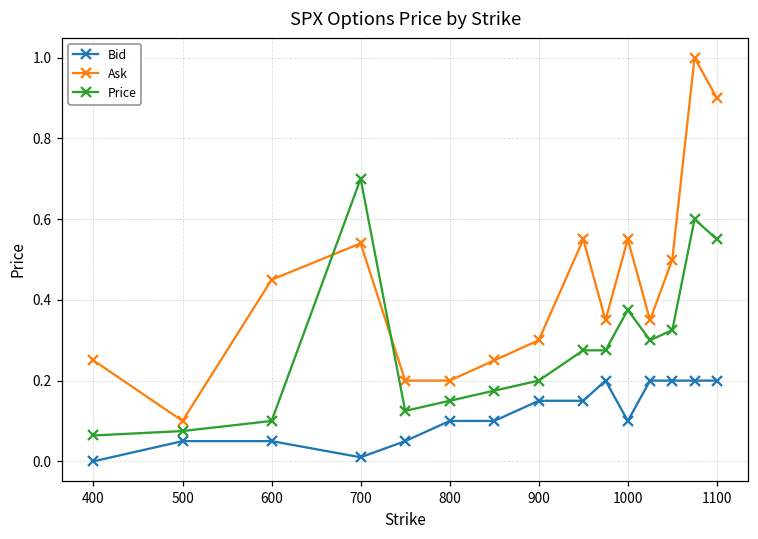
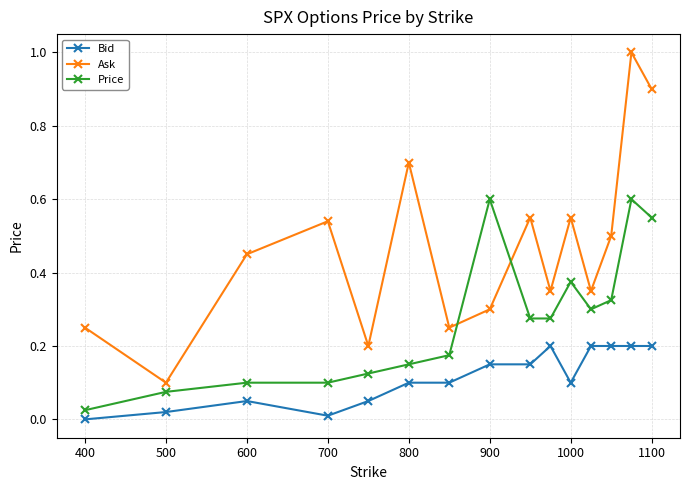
  {
    "Bid": {
      "400": 0.00,
-     "500": 0.05,
+     "500": 0.02,
      "600": 0.05,
      "700": 0.01,
      "800": 0.10,
      "900": 0.15,
      "1000": 0.10,
      "1100": 0.20
    },
    "Ask": {
      "400": 0.25,
      "500": 0.1,
      "600": 0.45,
      "700": 0.54,
-     "800": 0.2,
+     "800": 0.7,
      "900": 0.3,
      "1000": 0.55,
      "1100": 0.9
    },
    "Price": {
-     "400": 0.06,
+     "400": 0.03,
      "500": 0.08,
      "600": 0.10,
-     "700": 0.7,
+     "700": 0.1,
      "800": 0.15,
-     "900": 0.2,
+     "900": 0.6,
      "1000": 0.38,
      "1100": 0.55
    }
  }
